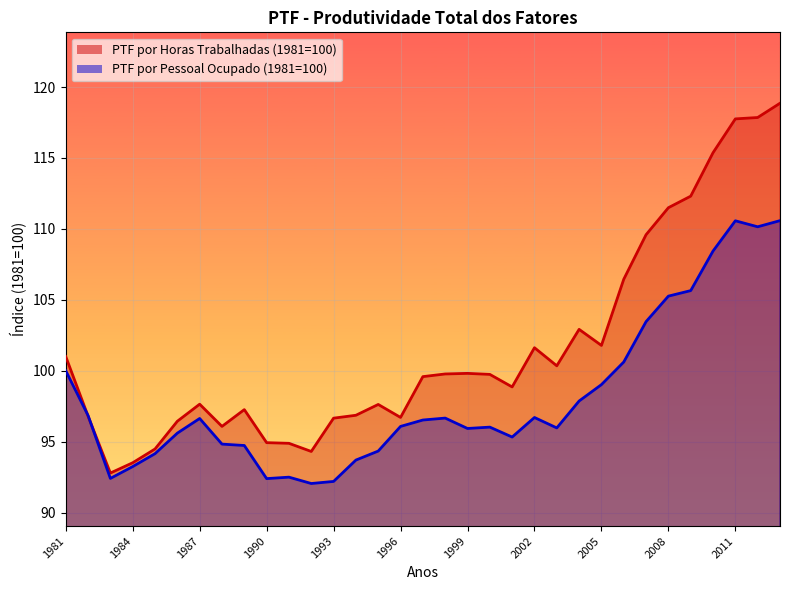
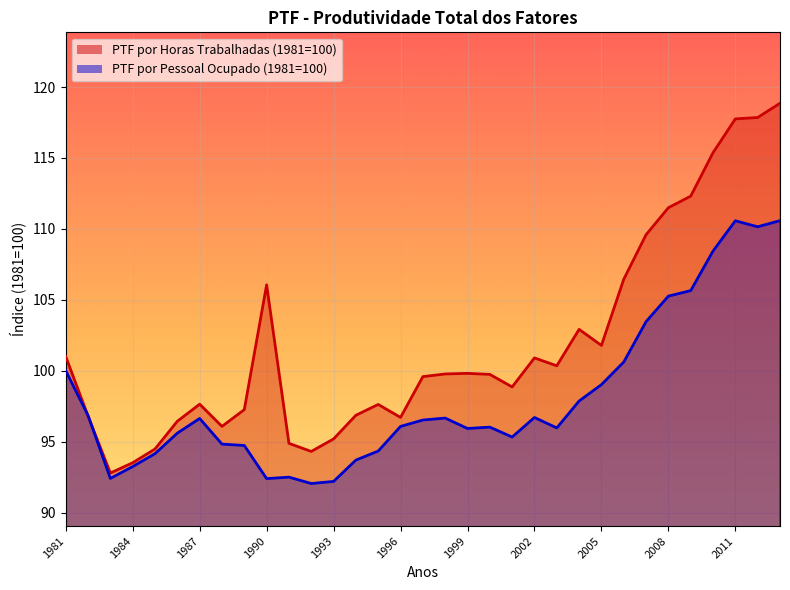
  {
    "PTF por Horas Trabalhadas (1981=100)": {
      "1981": 101.0,
      "1984": 93.5,
      "1987": 97.6,
-     "1990": 94.9,
-     "1993": 96.7,
+     "1990": 106.1,
+     "1993": 95.2,
      "1996": 96.7,
      "1999": 99.8,
-     "2002": 101.6,
+     "2002": 100.9,
      "2005": 101.8,
      "2008": 111.5,
      "2011": 117.8
    },
    "PTF por Pessoal Ocupado (1981=100)": {
      "1981": 100.0,
      "1984": 93.2,
      "1987": 96.6,
      "1990": 92.4,
      "1993": 92.2,
      "1996": 96.1,
      "1999": 95.9,
      "2002": 96.7,
      "2005": 99.0,
      "2008": 105.3,
      "2011": 110.6
    }
  }
